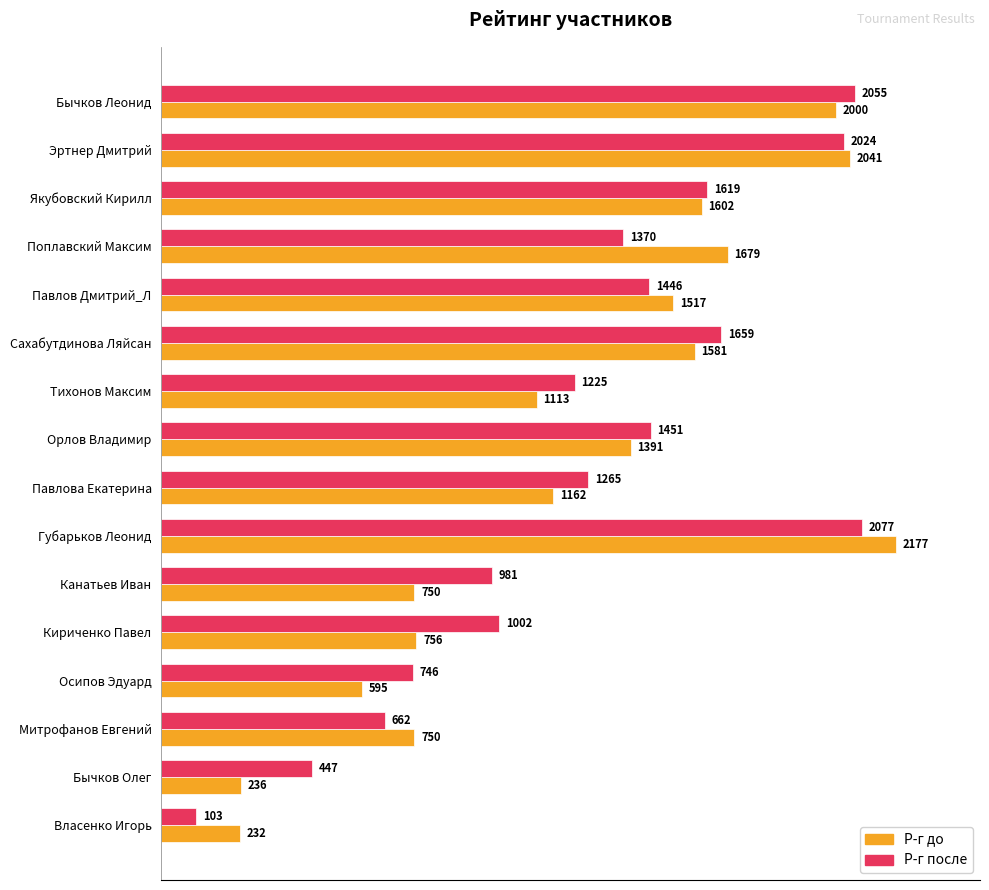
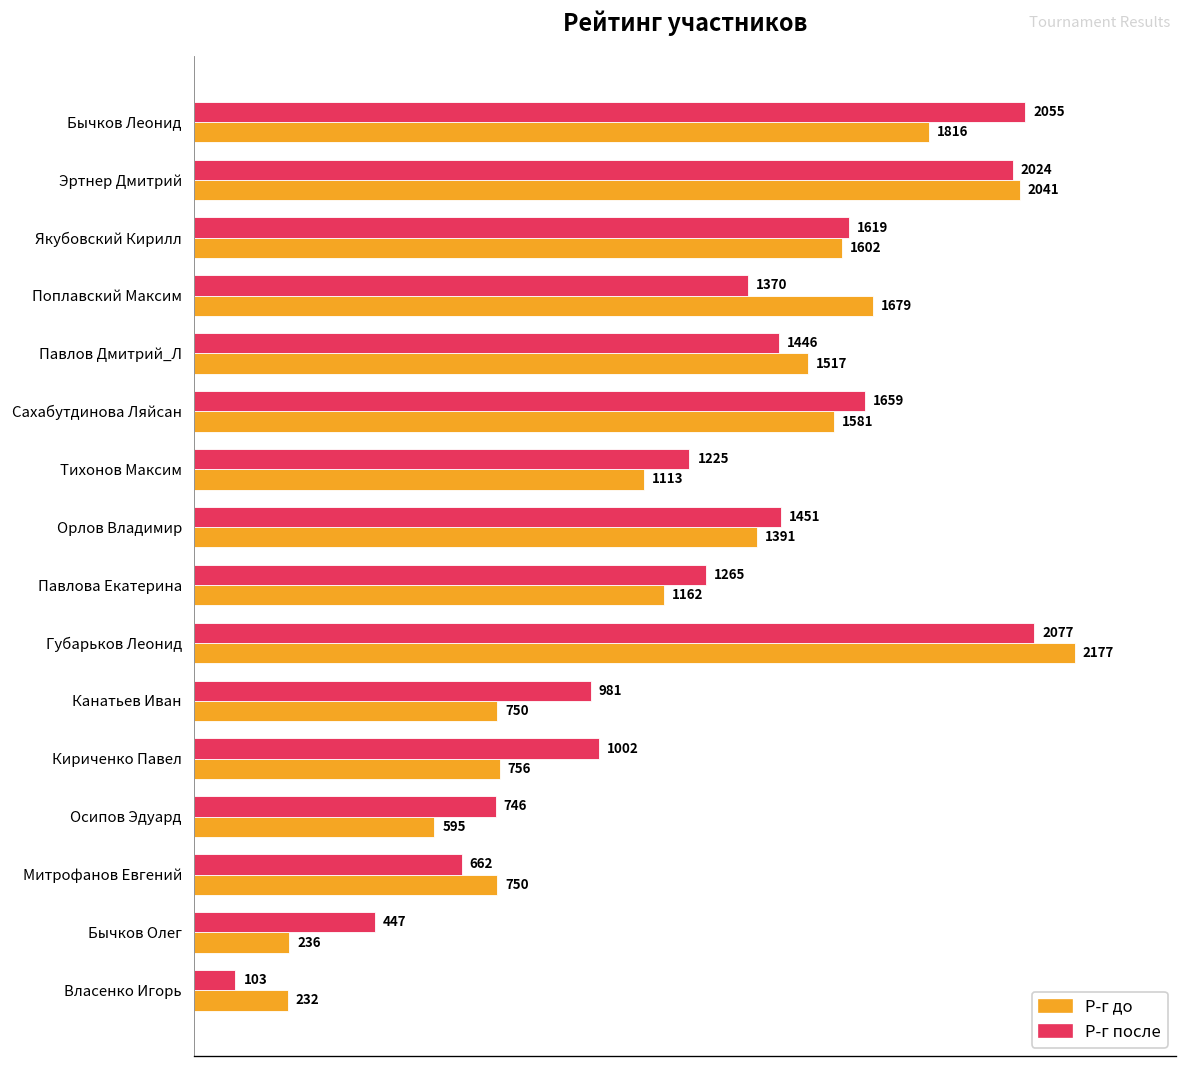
  {
    "Р-г до": {
-     "Бычков Леонид": 2000,
+     "Бычков Леонид": 1816,
      "Эртнер Дмитрий": 2041,
      "Якубовский Кирилл": 1602,
      "Поплавский Максим": 1679,
      "Павлов Дмитрий_Л": 1517,
      "Сахабутдинова Ляйсан": 1581,
      "Тихонов Максим": 1113,
      "Орлов Владимир": 1391,
      "Павлова Екатерина": 1162,
      "Губарьков Леонид": 2177,
      "Канатьев Иван": 750,
      "Кириченко Павел": 756,
      "Осипов Эдуард": 595,
      "Митрофанов Евгений": 750,
      "Бычков Олег": 236,
      "Власенко Игорь": 232
    },
    "Р-г после": {
      "Бычков Леонид": 2055,
      "Эртнер Дмитрий": 2024,
      "Якубовский Кирилл": 1619,
      "Поплавский Максим": 1370,
      "Павлов Дмитрий_Л": 1446,
      "Сахабутдинова Ляйсан": 1659,
      "Тихонов Максим": 1225,
      "Орлов Владимир": 1451,
      "Павлова Екатерина": 1265,
      "Губарьков Леонид": 2077,
      "Канатьев Иван": 981,
      "Кириченко Павел": 1002,
      "Осипов Эдуард": 746,
      "Митрофанов Евгений": 662,
      "Бычков Олег": 447,
      "Власенко Игорь": 103
    }
  }
